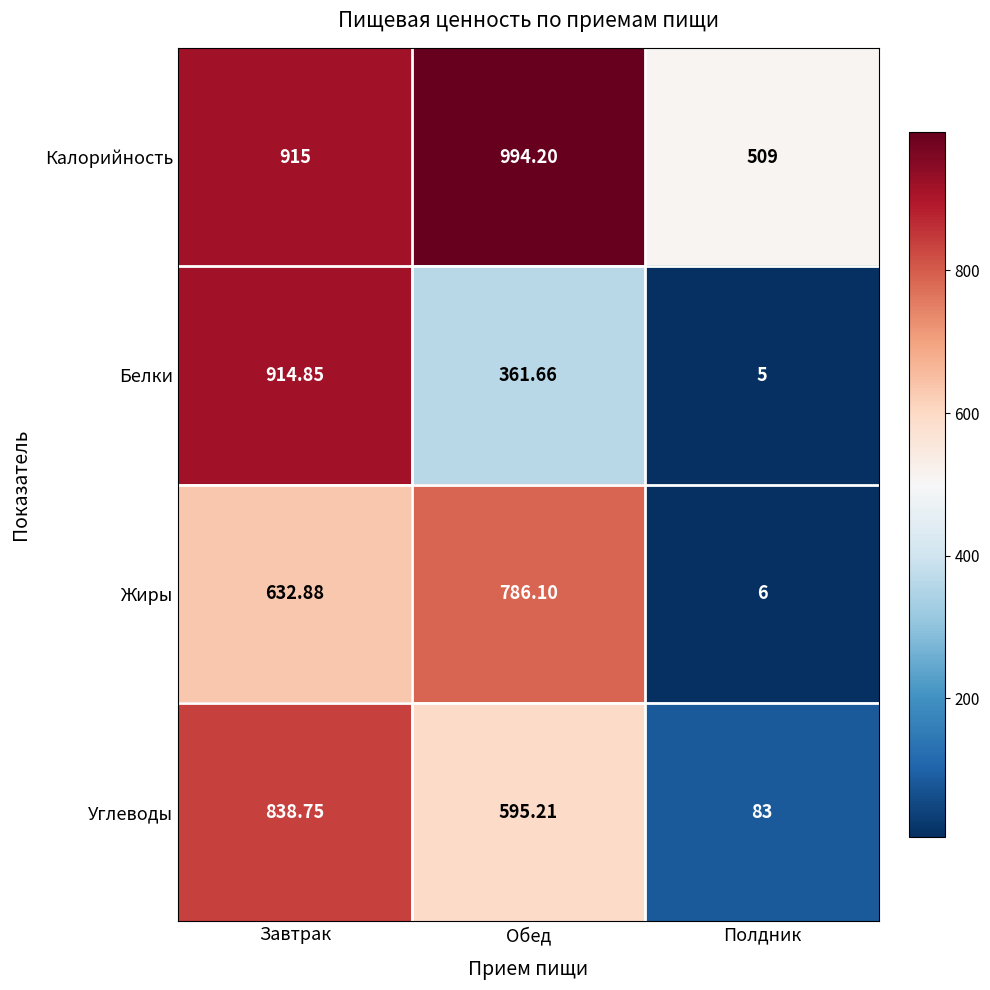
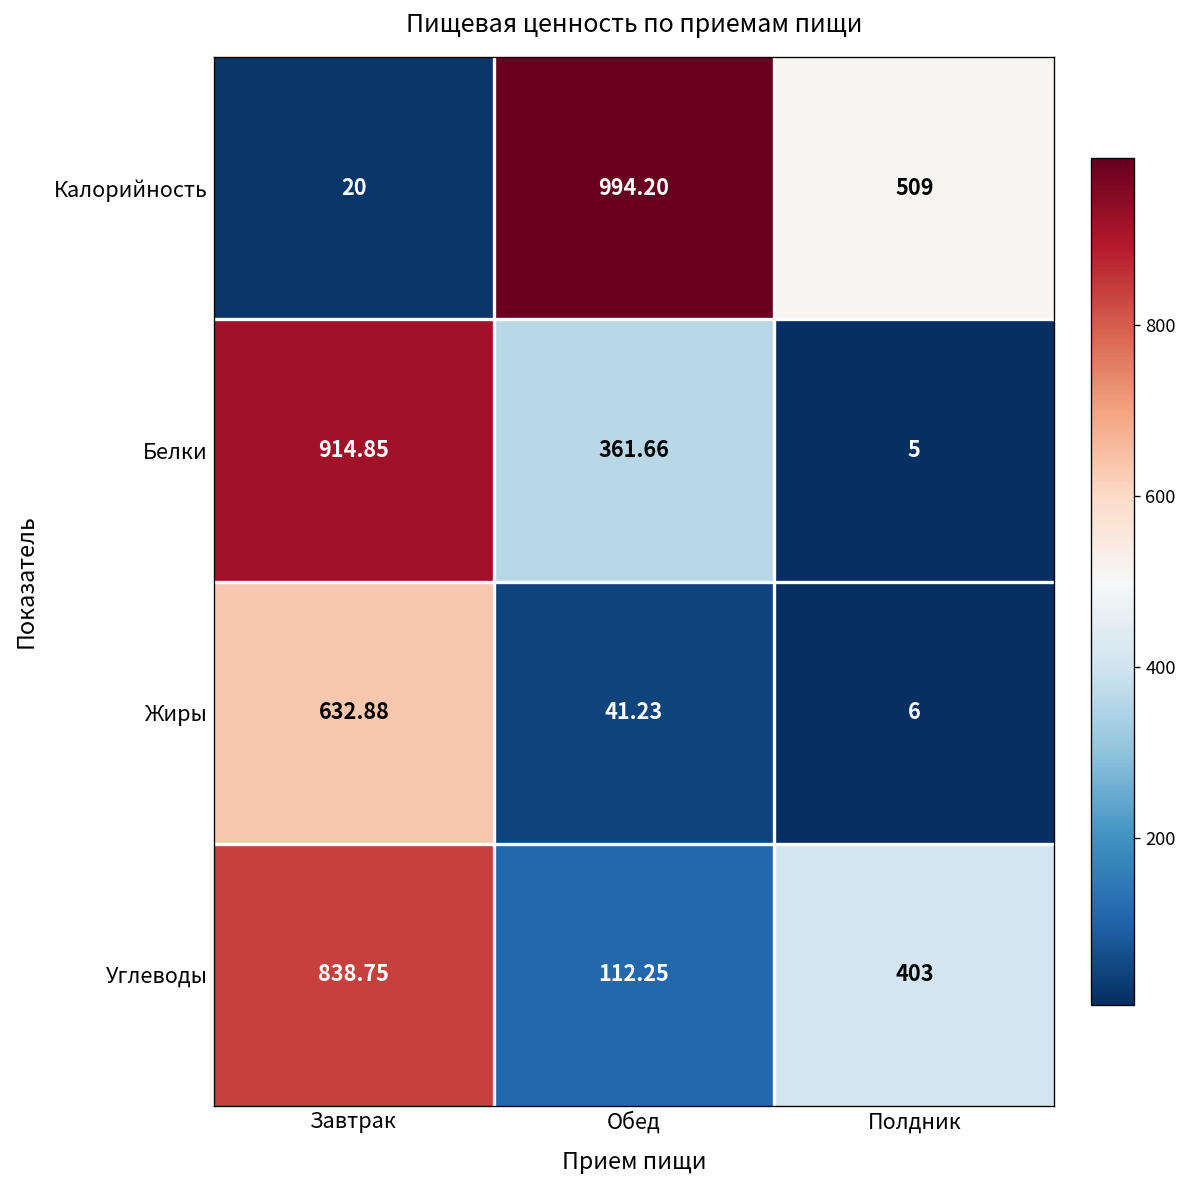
  {
    "Калорийность": {
-     "Завтрак": 915,
+     "Завтрак": 20,
      "Обед": 994.20,
      "Полдник": 509
    },
    "Белки": {
      "Завтрак": 914.85,
      "Обед": 361.66,
      "Полдник": 5
    },
    "Жиры": {
      "Завтрак": 632.88,
-     "Обед": 786.10,
+     "Обед": 41.23,
      "Полдник": 6
    },
    "Углеводы": {
      "Завтрак": 838.75,
-     "Обед": 595.21,
-     "Полдник": 83
+     "Обед": 112.25,
+     "Полдник": 403
    }
  }
